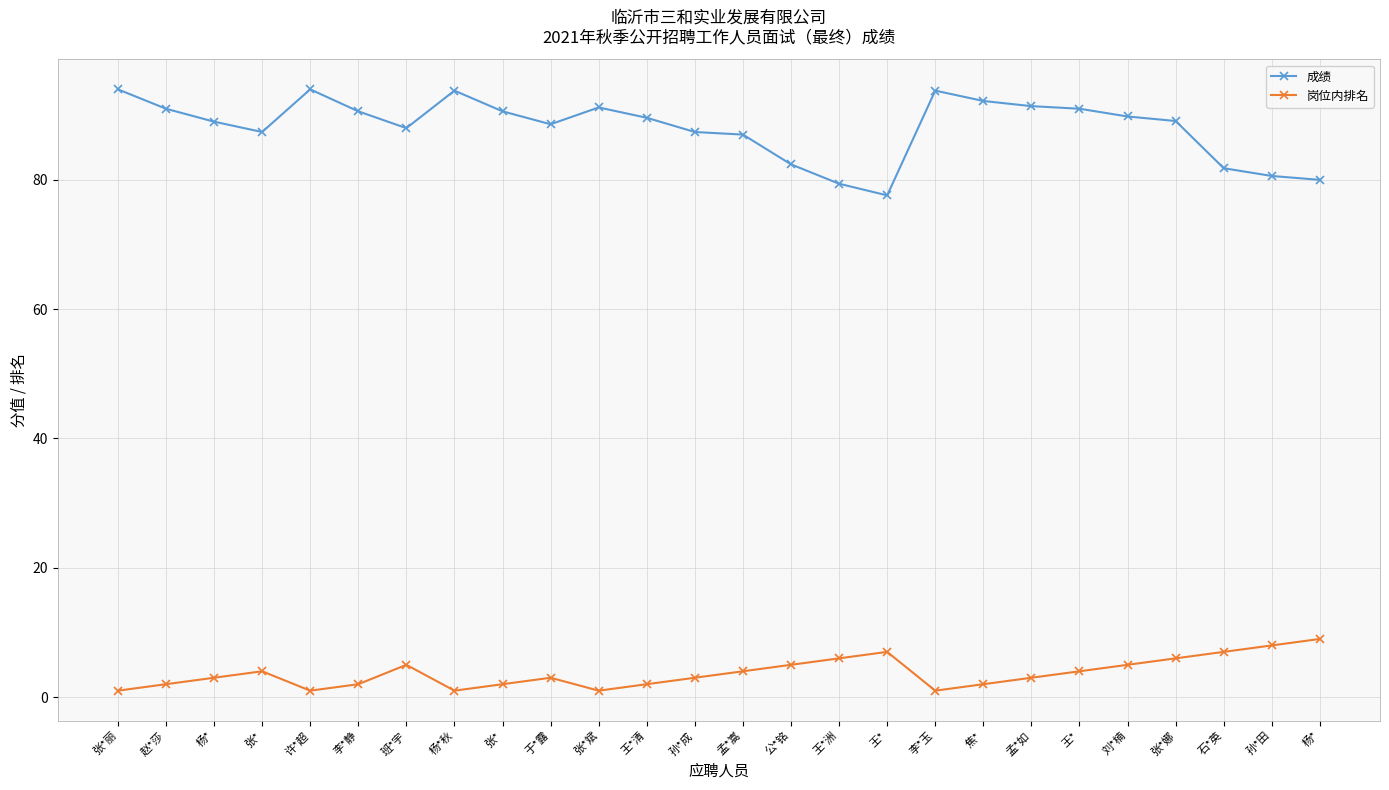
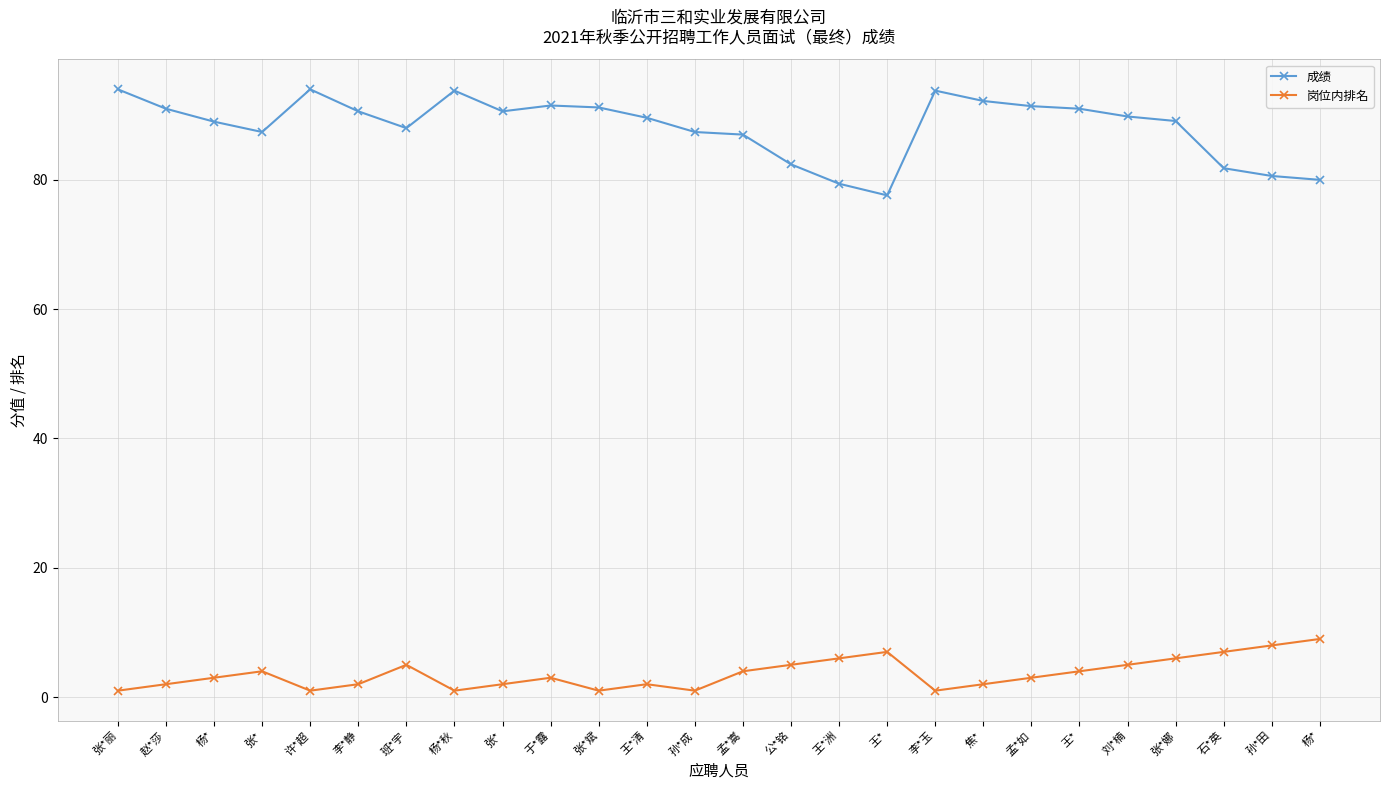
  {
    "成绩": {
      "张*丽": 94,
      "赵*莎": 91,
      "许*超": 94,
      "李*静": 91,
      "班*宇": 88,
      "杨*秋": 94,
-     "于*露": 89,
+     "于*露": 92,
      "张*斌": 91,
      "王*清": 90,
      "孙*成": 87,
      "孟*嵩": 87,
      "公*铭": 82,
      "王*洲": 79,
      "李*玉": 94,
      "焦*": 92,
      "孟*如": 91,
      "刘*楠": 90,
      "张*娜": 89,
      "石*英": 82,
      "孙*田": 81
    },
    "岗位内排名": {
      "张*丽": 1,
      "赵*莎": 2,
      "许*超": 1,
      "李*静": 2,
      "班*宇": 5,
      "杨*秋": 1,
      "于*露": 3,
      "张*斌": 1,
      "王*清": 2,
-     "孙*成": 3,
+     "孙*成": 1,
      "孟*嵩": 4,
      "公*铭": 5,
      "王*洲": 6,
      "李*玉": 1,
      "焦*": 2,
      "孟*如": 3,
      "刘*楠": 5,
      "张*娜": 6,
      "石*英": 7,
      "孙*田": 8
    }
  }
